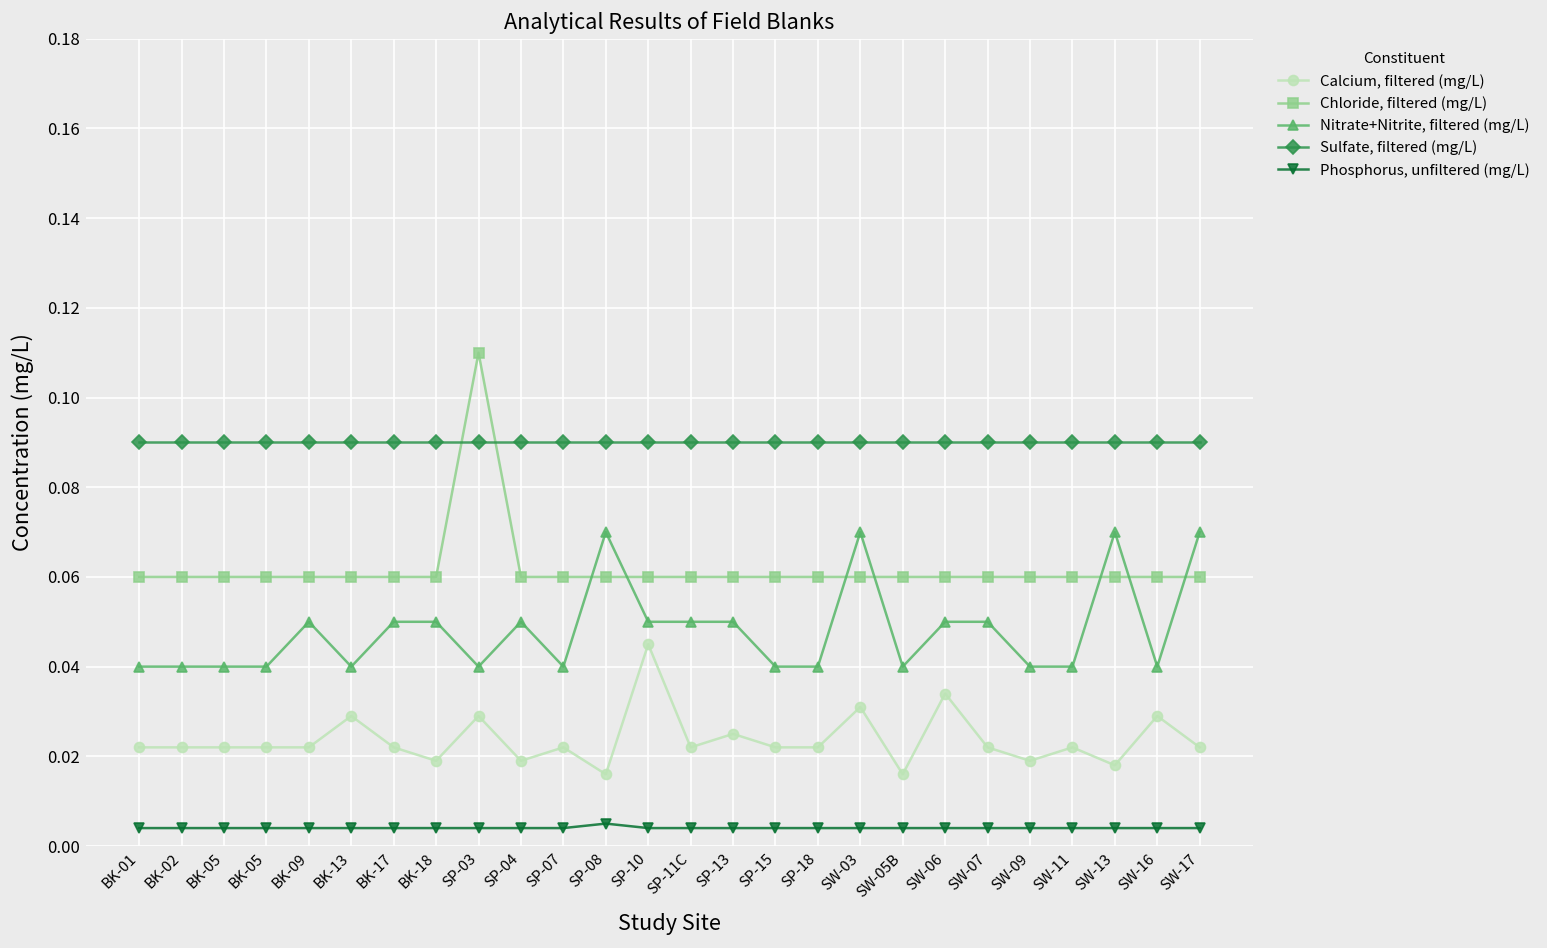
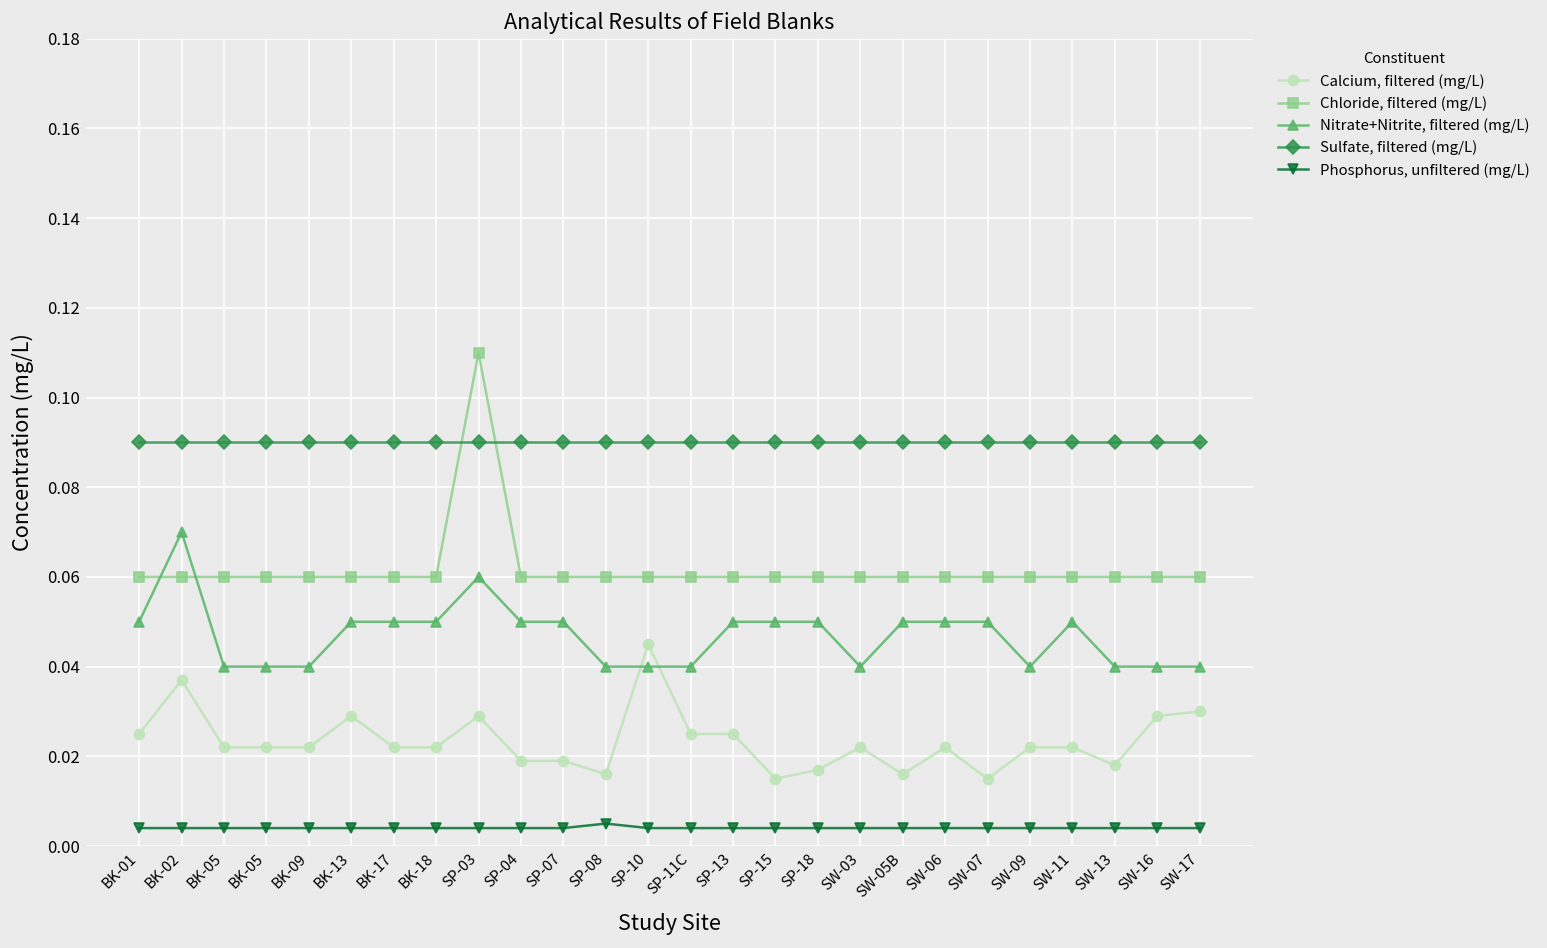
  {
    "Calcium, filtered (mg/L)": {
-     "BK-01": 0.022,
-     "BK-02": 0.022,
+     "BK-01": 0.025,
+     "BK-02": 0.037,
      "BK-09": 0.022,
      "BK-13": 0.029,
      "BK-17": 0.022,
-     "BK-18": 0.019,
+     "BK-18": 0.022,
      "SP-03": 0.029,
      "SP-04": 0.019,
-     "SP-07": 0.022,
+     "SP-07": 0.019,
      "SP-08": 0.016,
      "SP-10": 0.045,
-     "SP-11C": 0.022,
+     "SP-11C": 0.025,
      "SP-13": 0.025,
-     "SP-15": 0.022,
-     "SP-18": 0.022,
-     "SW-03": 0.031,
+     "SP-15": 0.015,
+     "SP-18": 0.017,
+     "SW-03": 0.022,
      "SW-05B": 0.016,
-     "SW-06": 0.034,
-     "SW-07": 0.022,
-     "SW-09": 0.019,
+     "SW-06": 0.022,
+     "SW-07": 0.015,
+     "SW-09": 0.022,
      "SW-11": 0.022,
      "SW-13": 0.018,
      "SW-16": 0.029,
-     "SW-17": 0.022
+     "SW-17": 0.030
    },
    "Chloride, filtered (mg/L)": {
      "BK-01": 0.060,
      "BK-02": 0.060,
      "BK-09": 0.060,
      "BK-13": 0.060,
      "BK-17": 0.060,
      "BK-18": 0.060,
      "SP-03": 0.110,
      "SP-04": 0.060,
      "SP-07": 0.060,
      "SP-08": 0.060,
      "SP-10": 0.060,
      "SP-11C": 0.060,
      "SP-13": 0.060,
      "SP-15": 0.060,
      "SP-18": 0.060,
      "SW-03": 0.060,
      "SW-05B": 0.060,
      "SW-06": 0.060,
      "SW-07": 0.060,
      "SW-09": 0.060,
      "SW-11": 0.060,
      "SW-13": 0.060,
      "SW-16": 0.060,
      "SW-17": 0.060
    },
    "Nitrate+Nitrite, filtered (mg/L)": {
-     "BK-01": 0.04,
-     "BK-02": 0.04,
-     "BK-09": 0.05,
-     "BK-13": 0.04,
+     "BK-01": 0.05,
+     "BK-02": 0.07,
+     "BK-09": 0.04,
+     "BK-13": 0.05,
      "BK-17": 0.05,
      "BK-18": 0.05,
-     "SP-03": 0.04,
+     "SP-03": 0.06,
      "SP-04": 0.05,
-     "SP-07": 0.04,
-     "SP-08": 0.07,
-     "SP-10": 0.05,
-     "SP-11C": 0.05,
+     "SP-07": 0.05,
+     "SP-08": 0.04,
+     "SP-10": 0.04,
+     "SP-11C": 0.04,
      "SP-13": 0.05,
-     "SP-15": 0.04,
-     "SP-18": 0.04,
-     "SW-03": 0.07,
-     "SW-05B": 0.04,
+     "SP-15": 0.05,
+     "SP-18": 0.05,
+     "SW-03": 0.04,
+     "SW-05B": 0.05,
      "SW-06": 0.05,
      "SW-07": 0.05,
      "SW-09": 0.04,
-     "SW-11": 0.04,
-     "SW-13": 0.07,
+     "SW-11": 0.05,
+     "SW-13": 0.04,
      "SW-16": 0.04,
-     "SW-17": 0.07
+     "SW-17": 0.04
    }
  }
